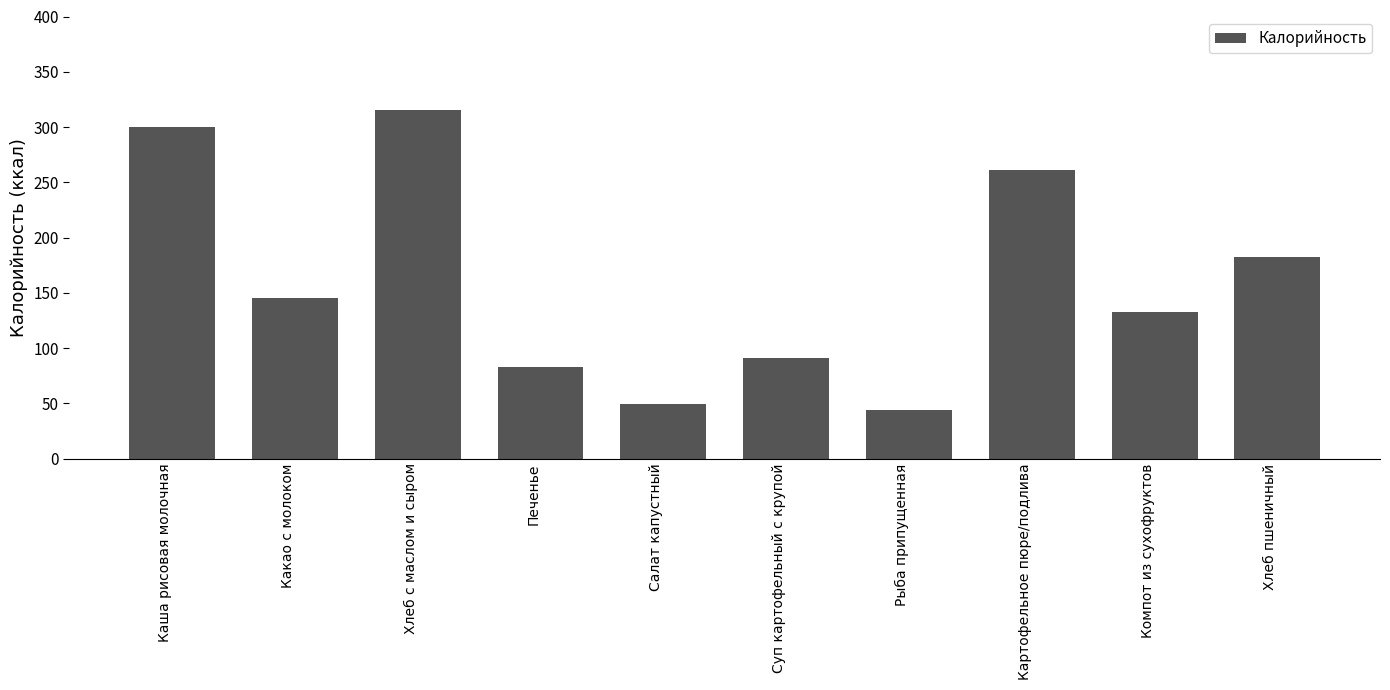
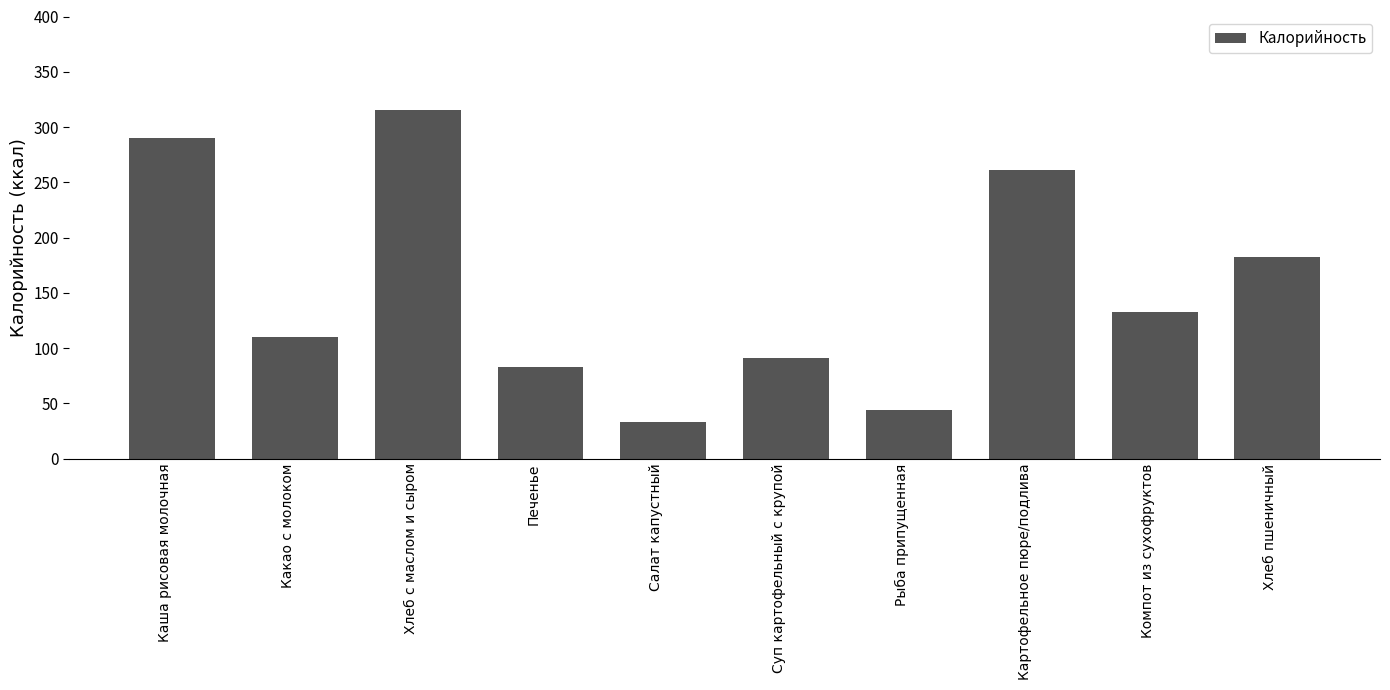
  {
-   "Каша рисовая молочная": 300,
-   "Какао с молоком": 145,
+   "Каша рисовая молочная": 290,
+   "Какао с молоком": 110,
    "Хлеб с маслом и сыром": 315,
    "Печенье": 83,
-   "Салат капустный": 49,
+   "Салат капустный": 33,
    "Суп картофельный с крупой": 91,
    "Рыба припущенная": 44,
    "Картофельное пюре/подлива": 261,
    "Компот из сухофруктов": 133,
    "Хлеб пшеничный": 182
  }
